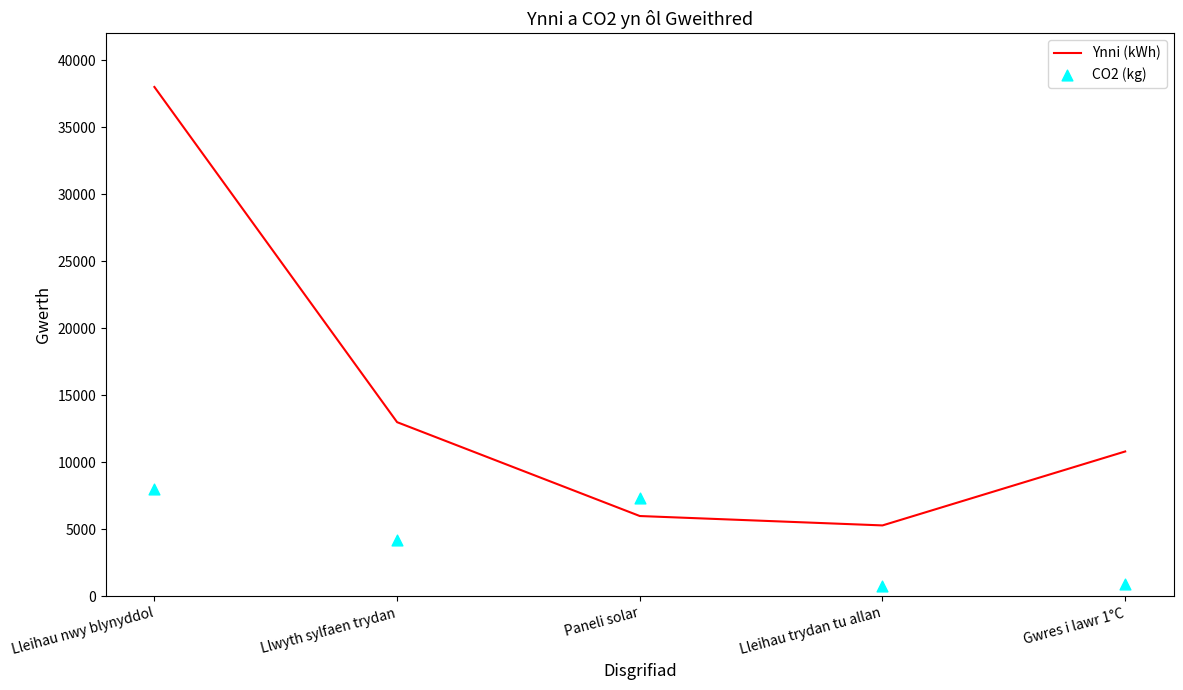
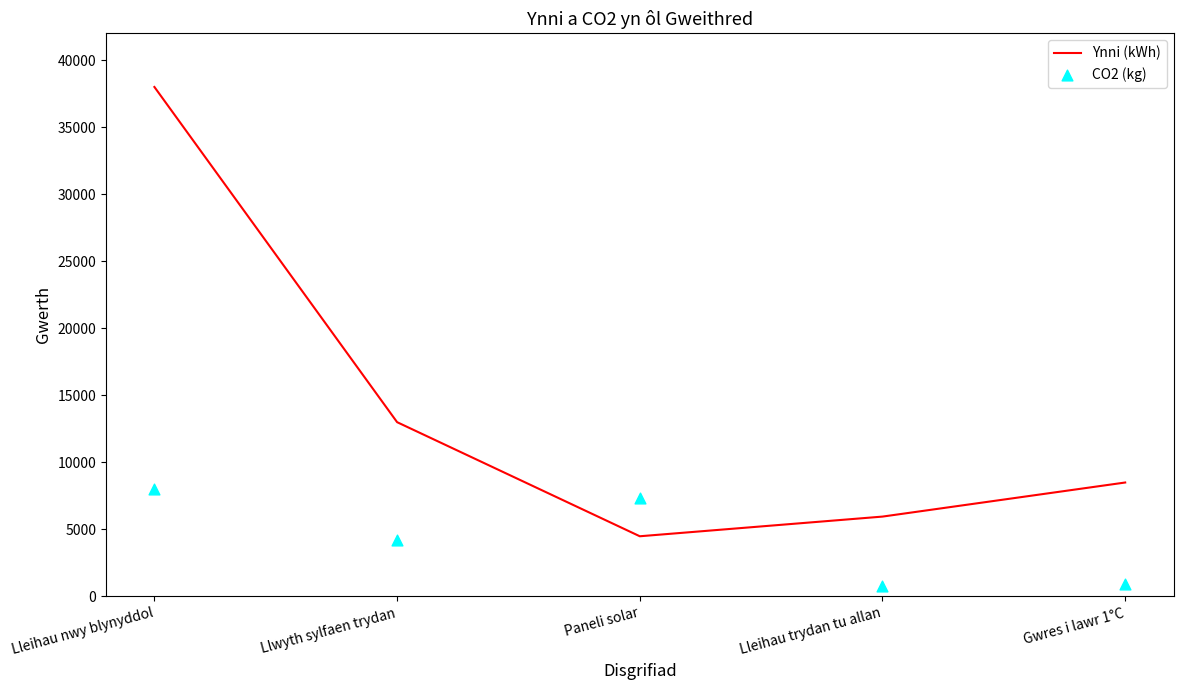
  {
    "Ynni (kWh)": {
      "Lleihau nwy blynyddol": 38000,
      "Llwyth sylfaen trydan": 13000,
-     "Paneli solar": 6000,
-     "Lleihau trydan tu allan": 5300,
-     "Gwres i lawr 1°C": 10800
+     "Paneli solar": 4500,
+     "Lleihau trydan tu allan": 6000,
+     "Gwres i lawr 1°C": 8500
    }
  }
